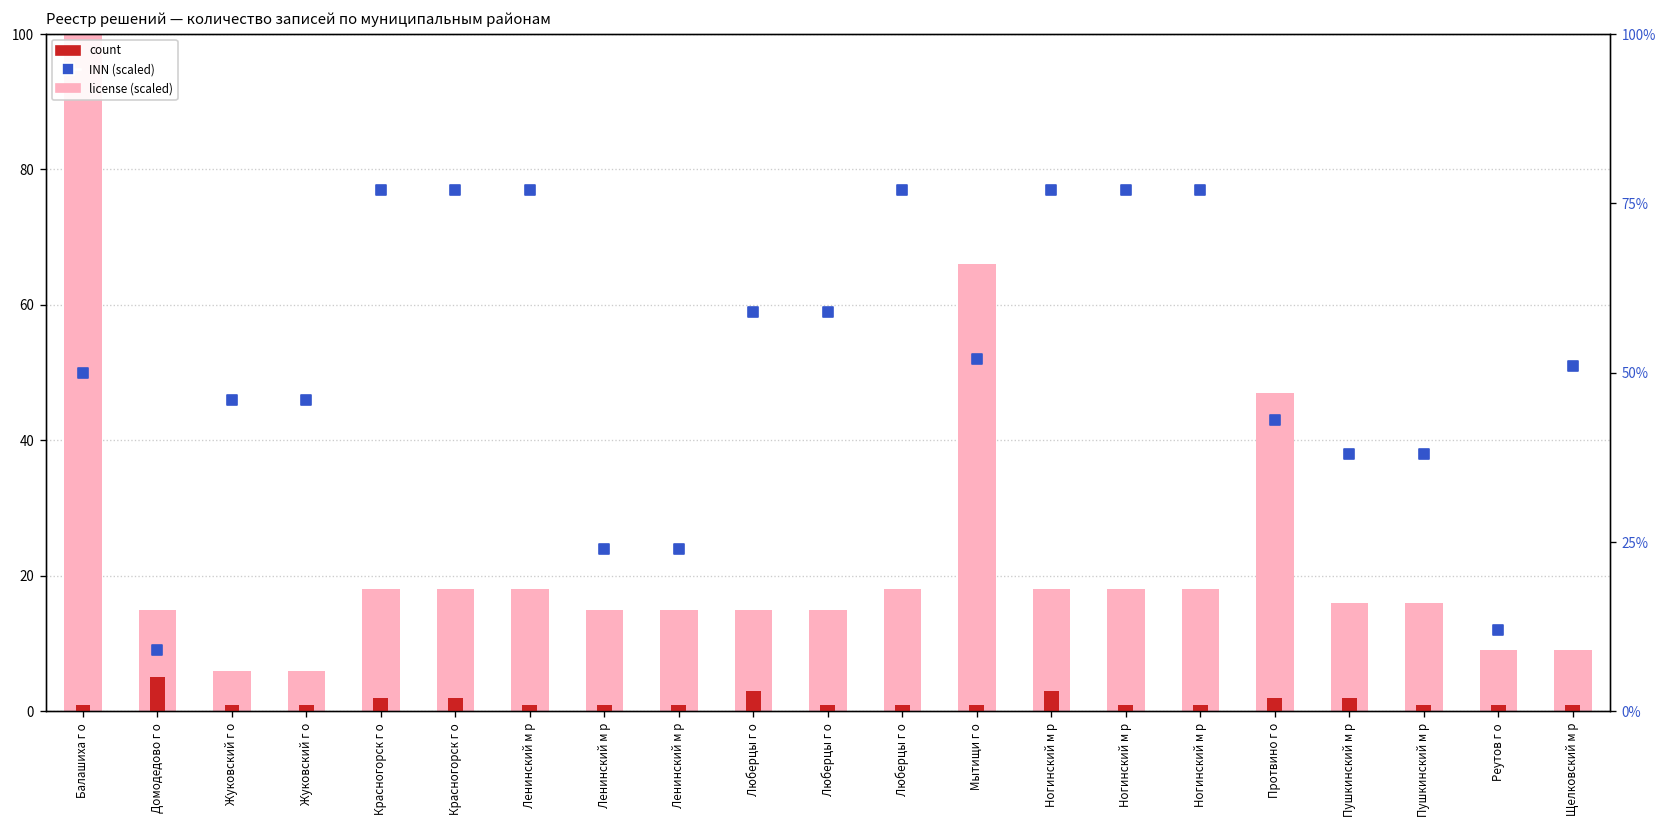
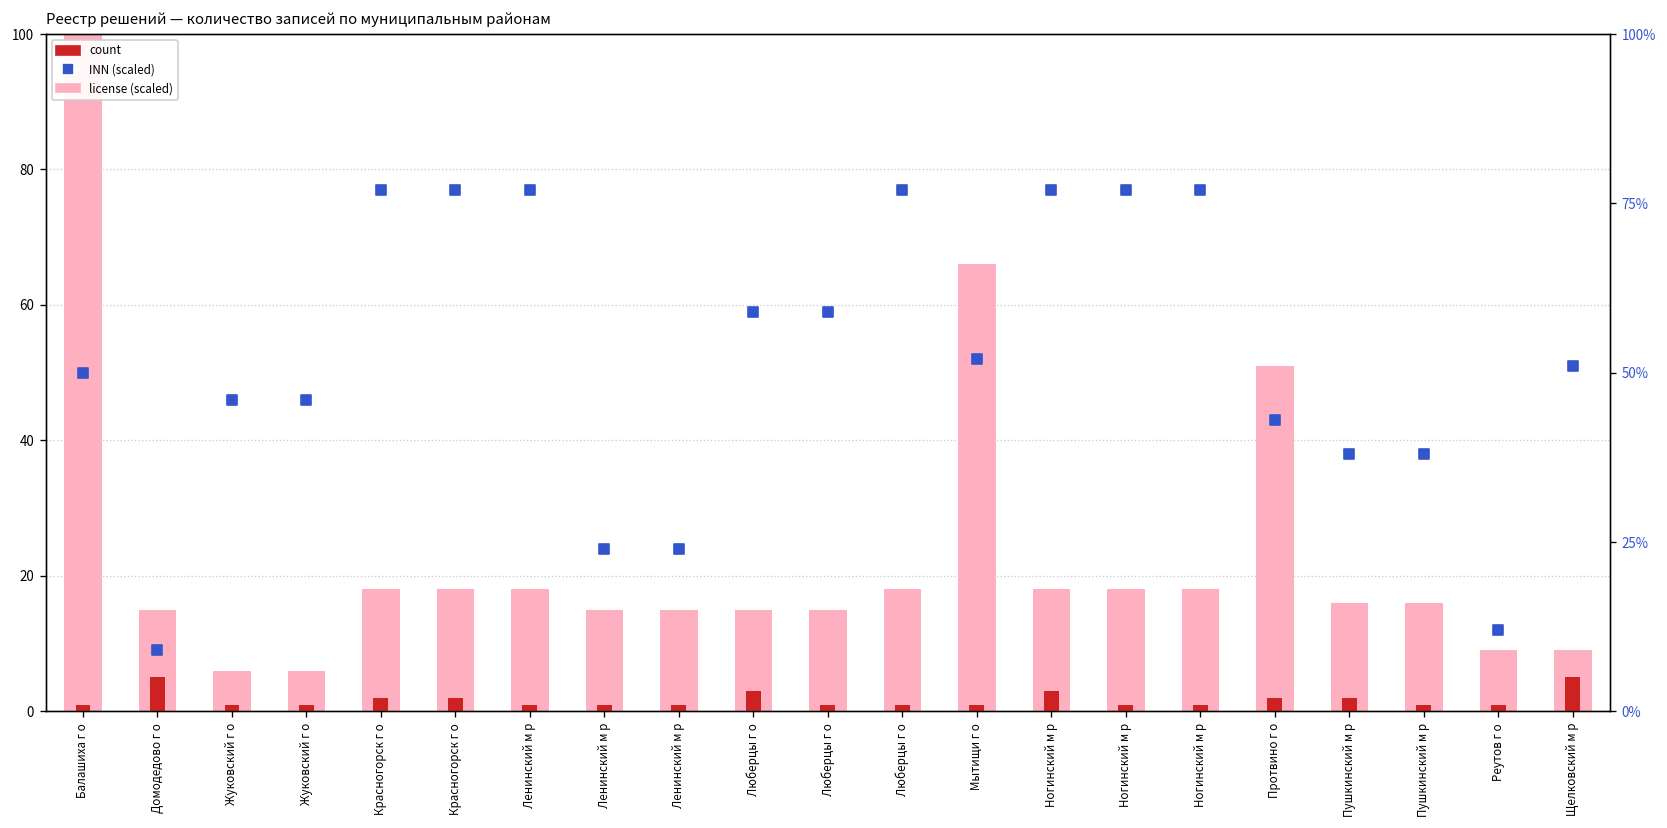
  {
    "license (scaled)": {
      "Балашиха г о": 100,
      "Домодедово г о": 15,
      "Мытищи г о": 66,
-     "Протвино г о": 47,
+     "Протвино г о": 51,
      "Реутов г о": 9,
      "Щелковский м р": 9
    },
    "count": {
-     "Щелковский м р": 1
+     "Щелковский м р": 5
    }
  }
